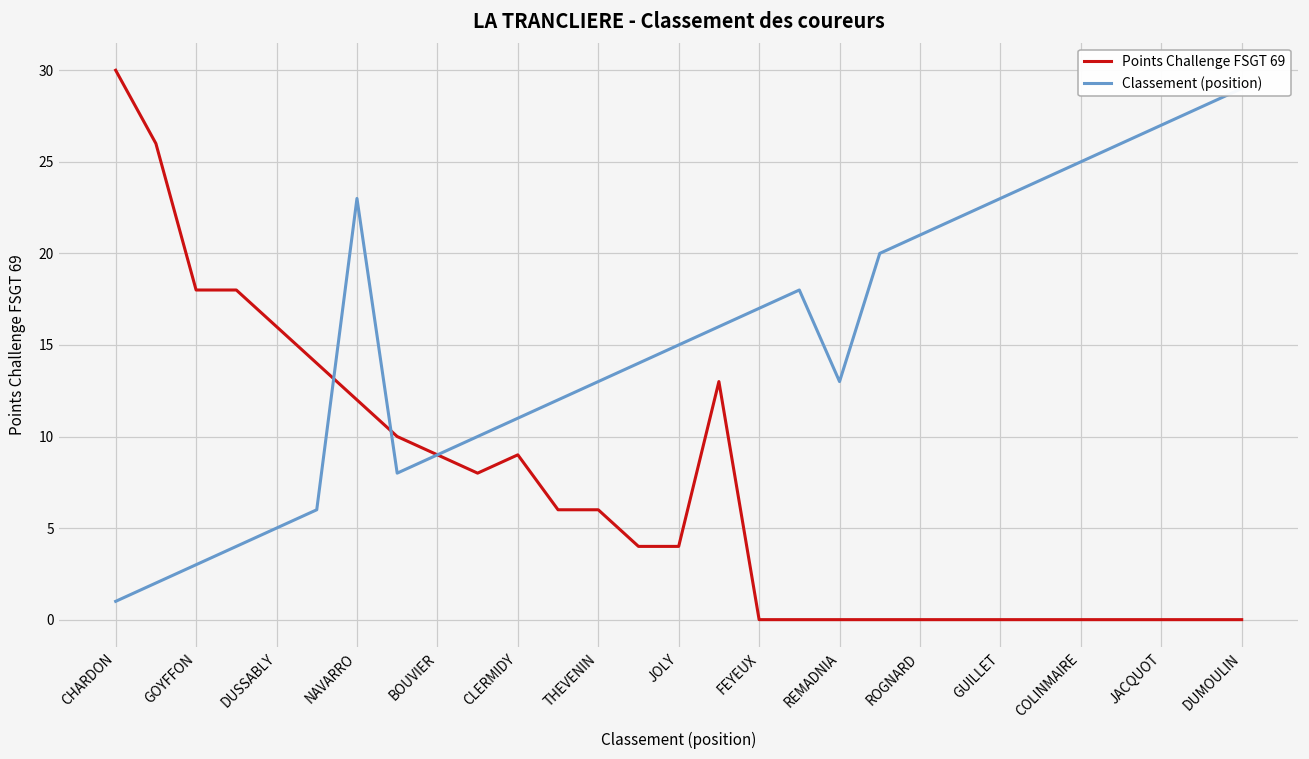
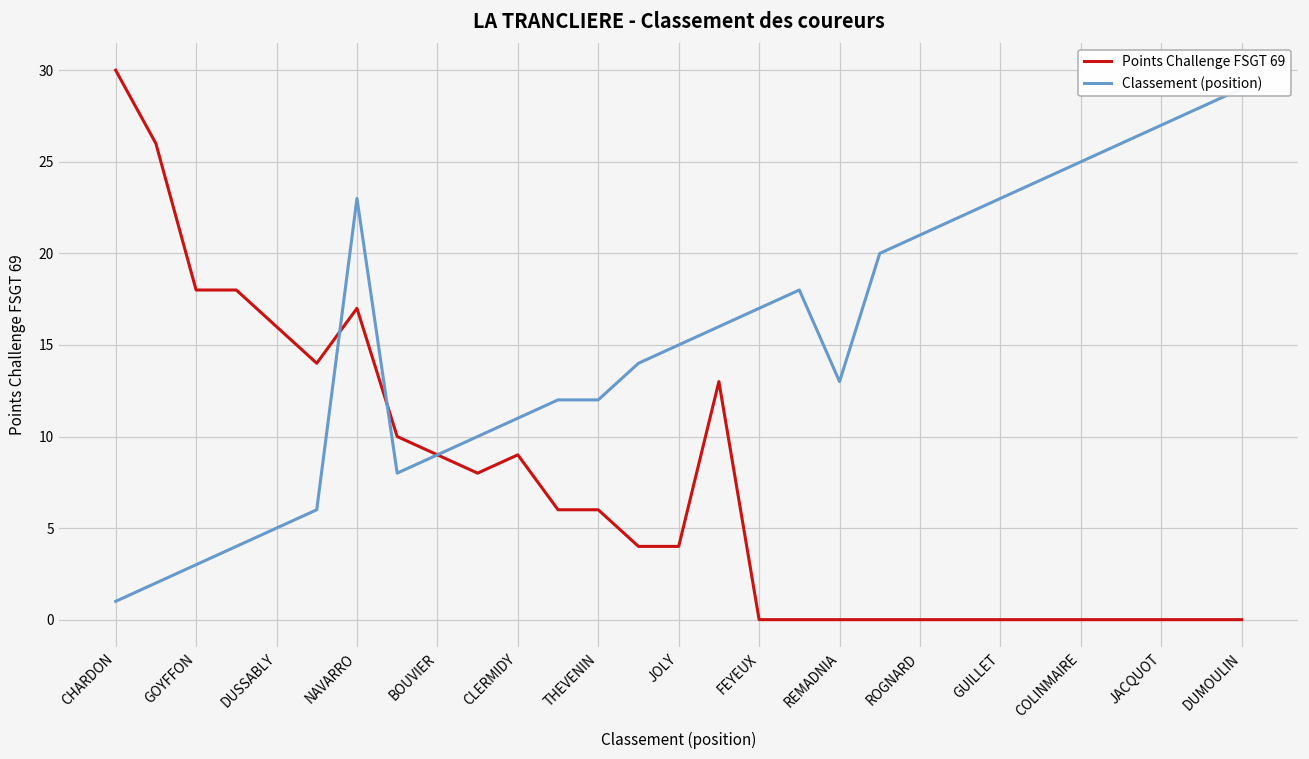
  {
    "Points Challenge FSGT 69": {
      "CHARDON": 30,
      "GOYFFON": 18,
      "DUSSABLY": 16,
-     "NAVARRO": 12,
+     "NAVARRO": 17,
      "CLERMIDY": 9,
      "THEVENIN": 6,
      "JOLY": 4,
      "FEYEUX": 0,
      "REMADNIA": 0,
      "ROGNARD": 0,
      "GUILLET": 0,
      "COLINMAIRE": 0,
      "JACQUOT": 0,
      "DUMOULIN": 0
    },
    "Classement (position)": {
      "CHARDON": 1,
      "GOYFFON": 3,
      "DUSSABLY": 5,
      "NAVARRO": 23,
      "CLERMIDY": 11,
-     "THEVENIN": 13,
+     "THEVENIN": 12,
      "JOLY": 15,
      "FEYEUX": 17,
      "REMADNIA": 13,
      "ROGNARD": 21,
      "GUILLET": 23,
      "COLINMAIRE": 25,
      "JACQUOT": 27
    }
  }
